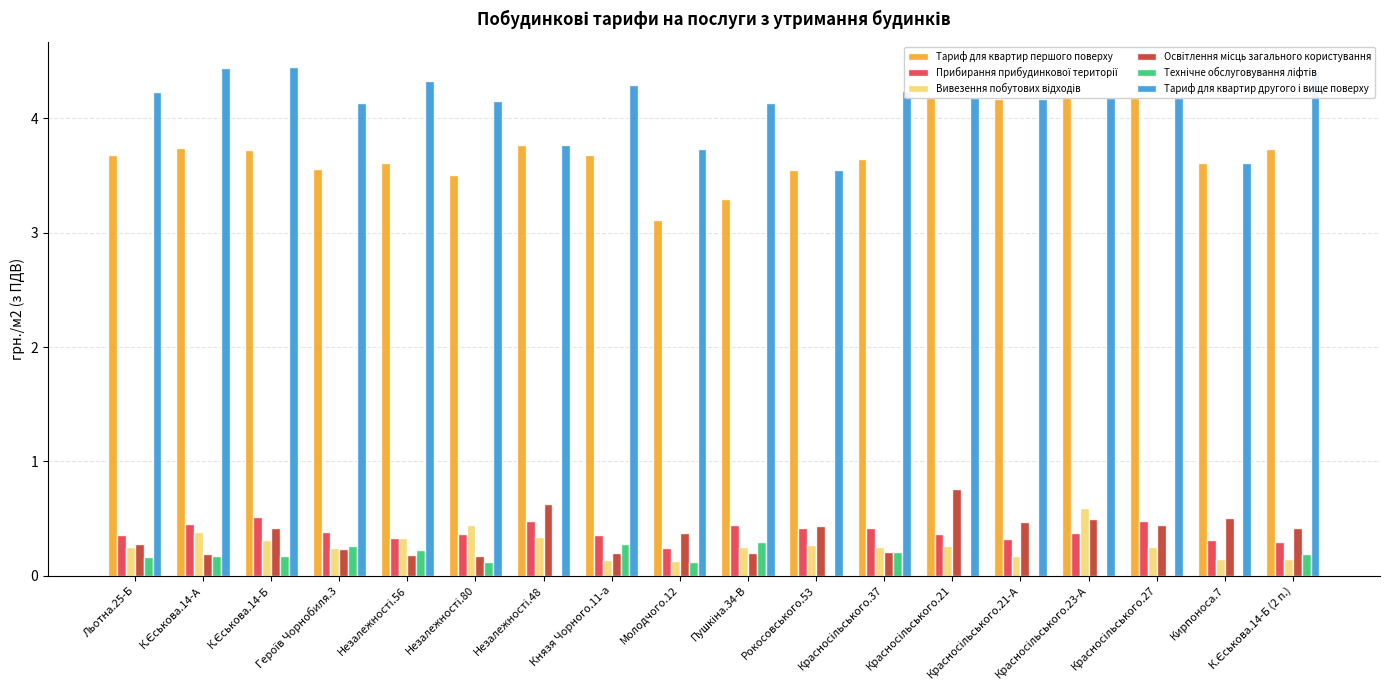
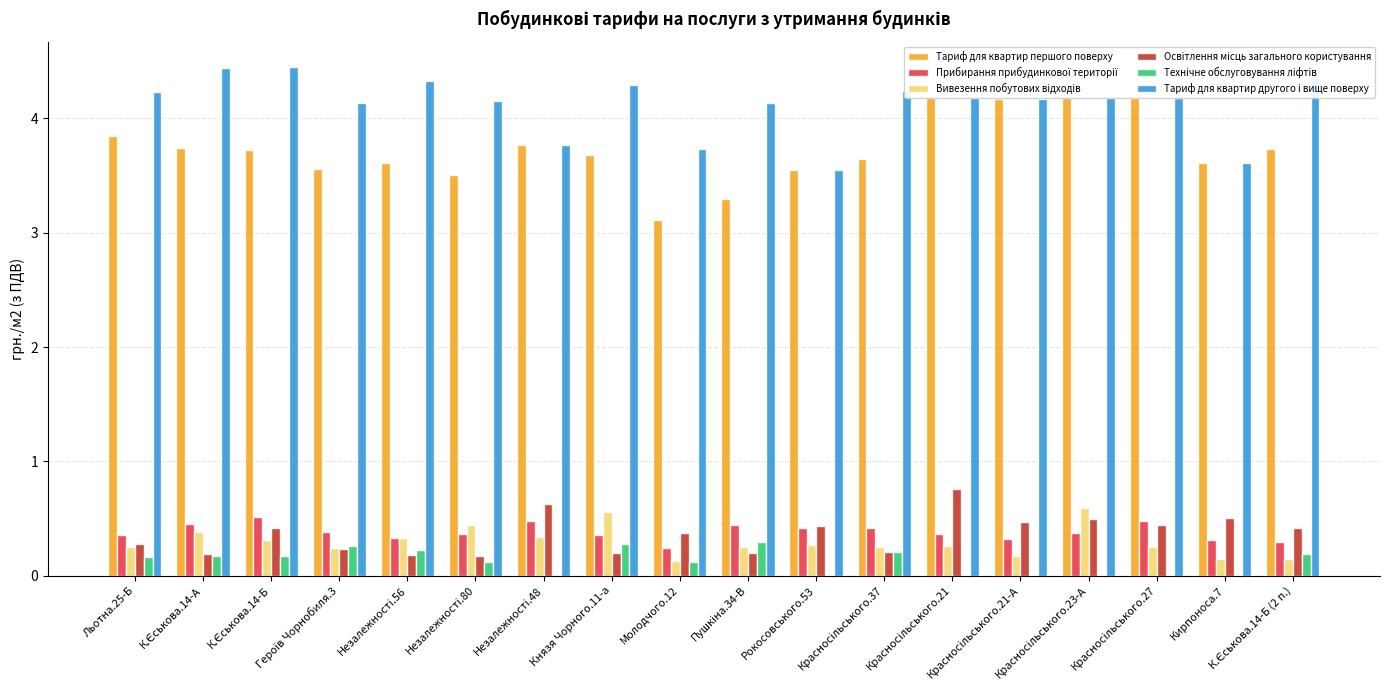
  {
    "Тариф для квартир першого поверху": {
-     "Льотна.25-Б": 3.68,
+     "Льотна.25-Б": 3.84,
      "К.Єськова.14-А": 3.74,
      "К.Єськова.14-Б": 3.73,
      "Героїв Чорнобиля.3": 3.55,
      "Незалежності.56": 3.61,
      "Незалежності.80": 3.50,
      "Незалежності.48": 3.77,
      "Князя Чорного.11-а": 3.68,
      "Молодчого.12": 3.11,
      "Пушкіна.34-В": 3.30,
      "Рокосовського.53": 3.55,
      "Красносільського.37": 3.64,
      "Красносільського.21": 4.17,
      "Красносільського.21-А": 4.17,
      "Красносільського.23-А": 4.18,
      "Красносільського.27": 4.18,
      "Кирпоноса.7": 3.61,
      "К.Єськова.14-Б (2 п.)": 3.74
    },
    "Вивезення побутових відходів": {
      "Льотна.25-Б": 0.25,
      "К.Єськова.14-А": 0.38,
      "К.Єськова.14-Б": 0.31,
      "Героїв Чорнобиля.3": 0.25,
      "Незалежності.56": 0.33,
      "Незалежності.80": 0.44,
      "Незалежності.48": 0.34,
-     "Князя Чорного.11-а": 0.14,
+     "Князя Чорного.11-а": 0.56,
      "Молодчого.12": 0.13,
      "Пушкіна.34-В": 0.25,
      "Рокосовського.53": 0.27,
      "Красносільського.37": 0.25,
      "Красносільського.21": 0.26,
      "Красносільського.21-А": 0.17,
      "Красносільського.23-А": 0.59,
      "Красносільського.27": 0.25,
      "Кирпоноса.7": 0.15,
      "К.Єськова.14-Б (2 п.)": 0.14
    },
    "Технічне обслуговування ліфтів": {
      "Льотна.25-Б": 0.17,
      "К.Єськова.14-А": 0.17,
      "К.Єськова.14-Б": 0.17,
      "Героїв Чорнобиля.3": 0.26,
      "Незалежності.56": 0.22,
      "Незалежності.80": 0.12,
      "Незалежності.48": 0.00,
      "Князя Чорного.11-а": 0.28,
      "Молодчого.12": 0.12,
      "Пушкіна.34-В": 0.29,
      "Рокосовського.53": 0.00,
      "Красносільського.37": 0.20,
      "Красносільського.21": 0.00,
      "Красносільського.21-А": 0.00,
      "Красносільського.23-А": 0.00,
      "Красносільського.27": 0.00,
      "Кирпоноса.7": 0.00,
      "К.Єськова.14-Б (2 п.)": 0.19
    },
    "Тариф для квартир другого і вище поверху": {
      "Льотна.25-Б": 4.23,
      "К.Єськова.14-А": 4.44,
      "К.Єськова.14-Б": 4.45,
      "Героїв Чорнобиля.3": 4.13,
      "Незалежності.56": 4.32,
      "Незалежності.80": 4.15,
      "Незалежності.48": 3.77,
      "Князя Чорного.11-а": 4.29,
      "Молодчого.12": 3.73,
      "Пушкіна.34-В": 4.14,
      "Рокосовського.53": 3.55,
      "Красносільського.21": 4.17,
      "Красносільського.21-А": 4.17,
      "Красносільського.23-А": 4.18,
      "Красносільського.27": 4.18,
      "Кирпоноса.7": 3.61
    }
  }
